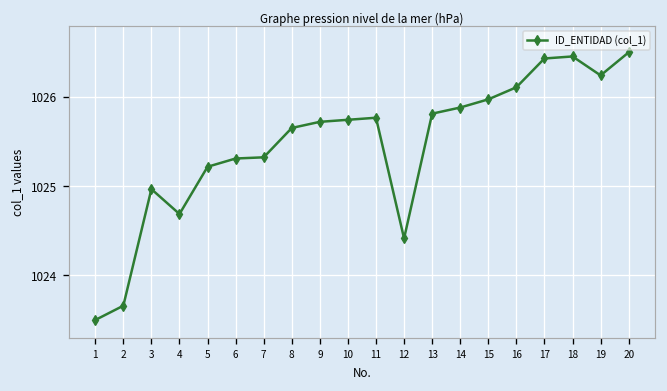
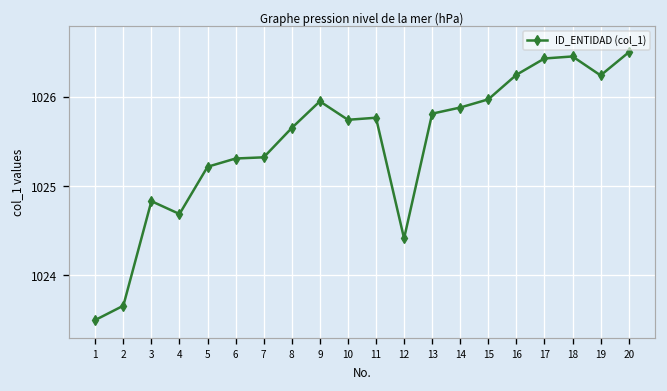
  {
    "1": 1023.5,
    "2": 1023.7,
-   "3": 1025.0,
+   "3": 1024.8,
    "4": 1024.7,
    "5": 1025.2,
    "6": 1025.3,
    "7": 1025.3,
    "8": 1025.7,
-   "9": 1025.7,
+   "9": 1026.0,
    "10": 1025.7,
    "11": 1025.8,
    "12": 1024.4,
    "13": 1025.8,
    "14": 1025.9,
    "15": 1026.0,
-   "16": 1026.1,
+   "16": 1026.2,
    "17": 1026.4,
    "18": 1026.5,
    "19": 1026.2,
    "20": 1026.5
  }
